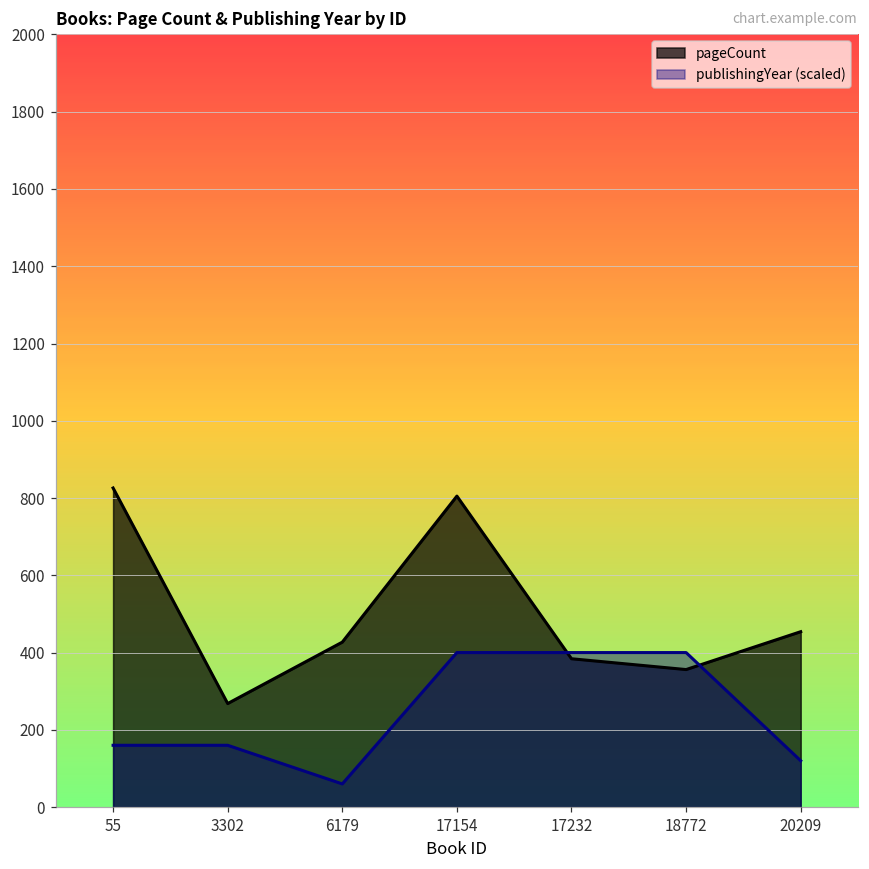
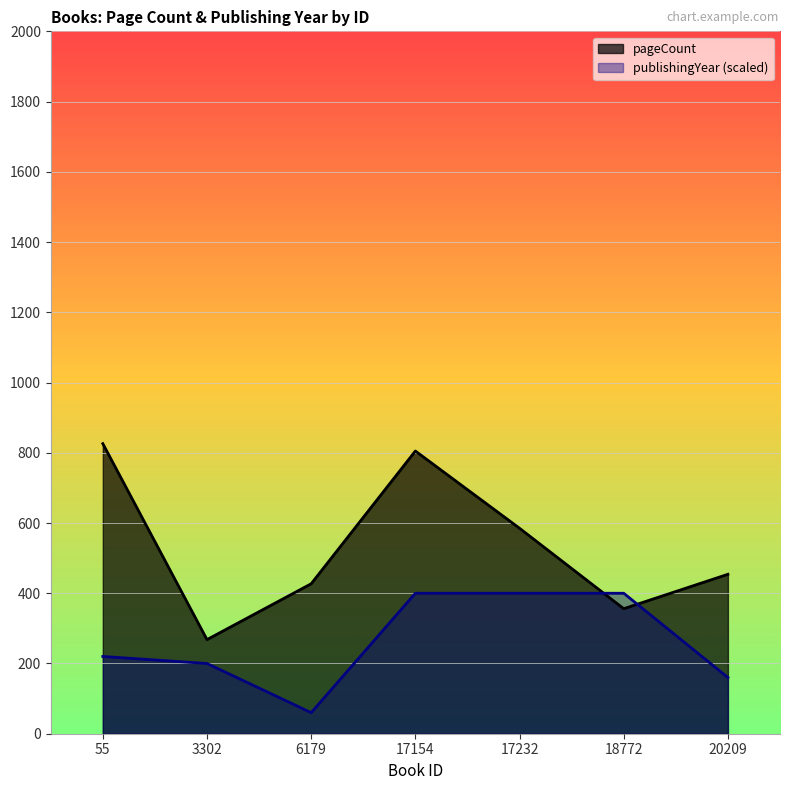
  {
    "pageCount": {
      "55": 830,
      "3302": 270,
      "6179": 430,
      "17154": 810,
-     "17232": 380,
+     "17232": 590,
      "18772": 360,
      "20209": 450
    },
    "publishingYear (scaled)": {
-     "55": 160,
-     "3302": 160,
+     "55": 220,
+     "3302": 200,
      "6179": 60,
      "17154": 400,
      "17232": 400,
      "18772": 400,
-     "20209": 120
+     "20209": 160
    }
  }
